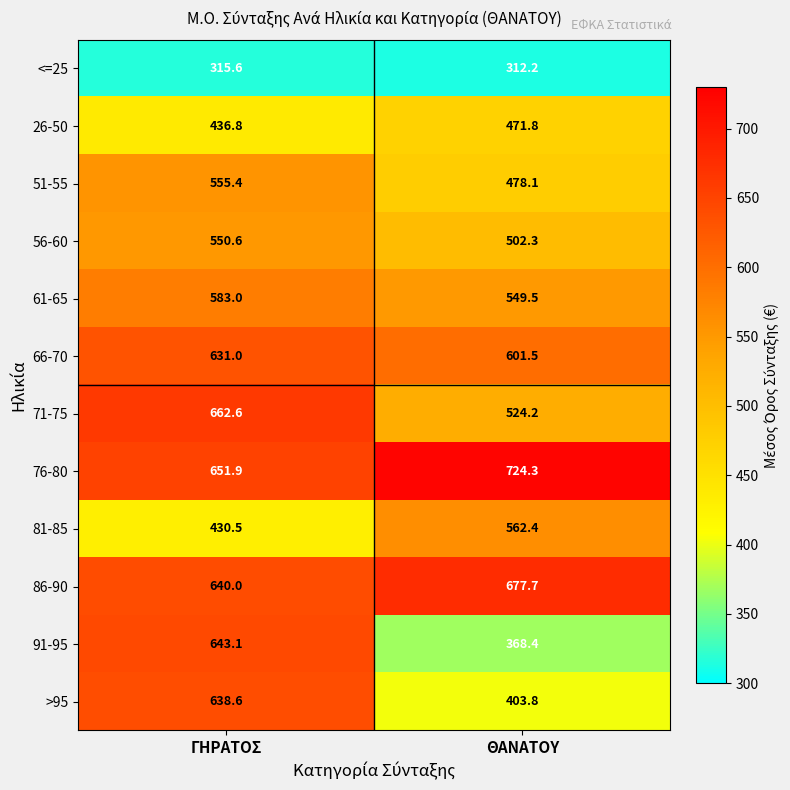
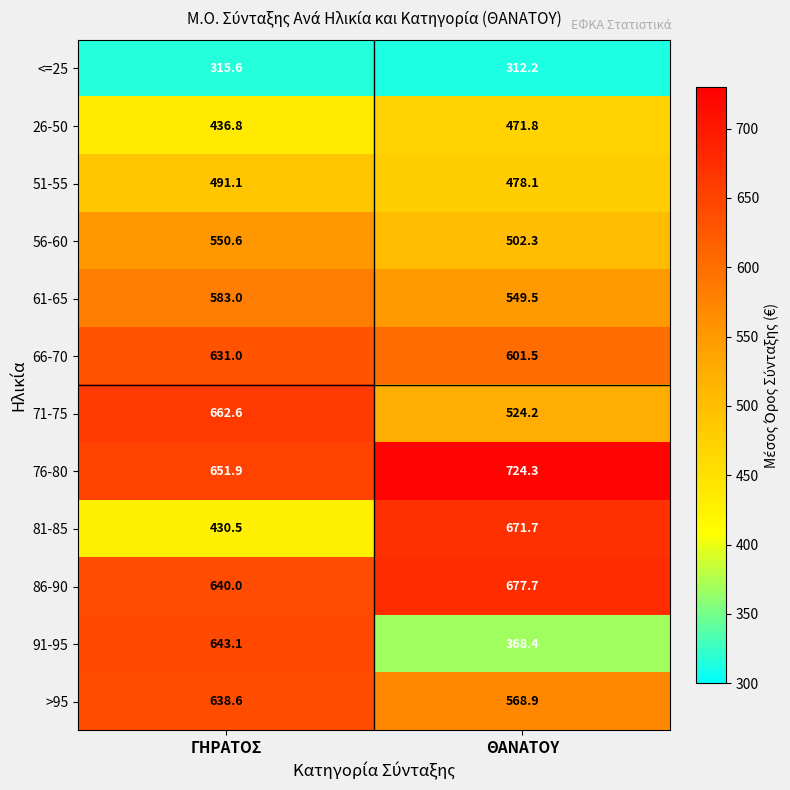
  {
    "<=25": {
      "ΓΗΡΑΤΟΣ": 315.6,
      "ΘΑΝΑΤΟΥ": 312.2
    },
    "26-50": {
      "ΓΗΡΑΤΟΣ": 436.8,
      "ΘΑΝΑΤΟΥ": 471.8
    },
    "51-55": {
-     "ΓΗΡΑΤΟΣ": 555.4,
+     "ΓΗΡΑΤΟΣ": 491.1,
      "ΘΑΝΑΤΟΥ": 478.1
    },
    "56-60": {
      "ΓΗΡΑΤΟΣ": 550.6,
      "ΘΑΝΑΤΟΥ": 502.3
    },
    "61-65": {
      "ΓΗΡΑΤΟΣ": 583.0,
      "ΘΑΝΑΤΟΥ": 549.5
    },
    "66-70": {
      "ΓΗΡΑΤΟΣ": 631.0,
      "ΘΑΝΑΤΟΥ": 601.5
    },
    "71-75": {
      "ΓΗΡΑΤΟΣ": 662.6,
      "ΘΑΝΑΤΟΥ": 524.2
    },
    "76-80": {
      "ΓΗΡΑΤΟΣ": 651.9,
      "ΘΑΝΑΤΟΥ": 724.3
    },
    "81-85": {
      "ΓΗΡΑΤΟΣ": 430.5,
-     "ΘΑΝΑΤΟΥ": 562.4
+     "ΘΑΝΑΤΟΥ": 671.7
    },
    "86-90": {
      "ΓΗΡΑΤΟΣ": 640.0,
      "ΘΑΝΑΤΟΥ": 677.7
    },
    "91-95": {
      "ΓΗΡΑΤΟΣ": 643.1,
      "ΘΑΝΑΤΟΥ": 368.4
    },
    ">95": {
      "ΓΗΡΑΤΟΣ": 638.6,
-     "ΘΑΝΑΤΟΥ": 403.8
+     "ΘΑΝΑΤΟΥ": 568.9
    }
  }
